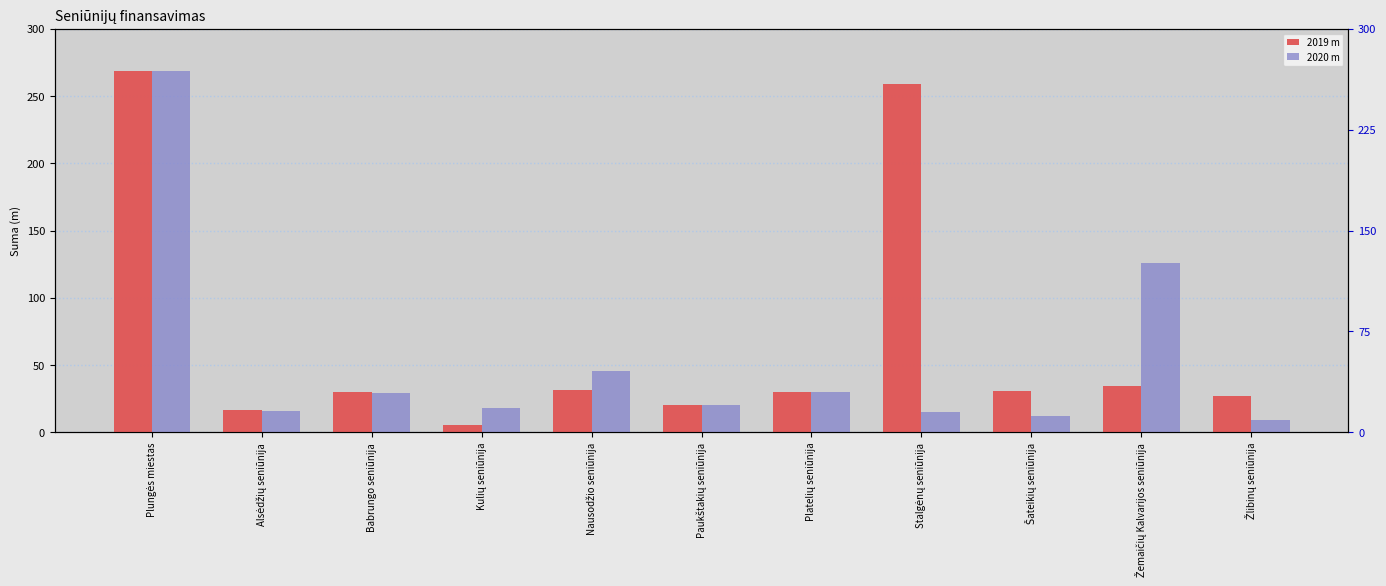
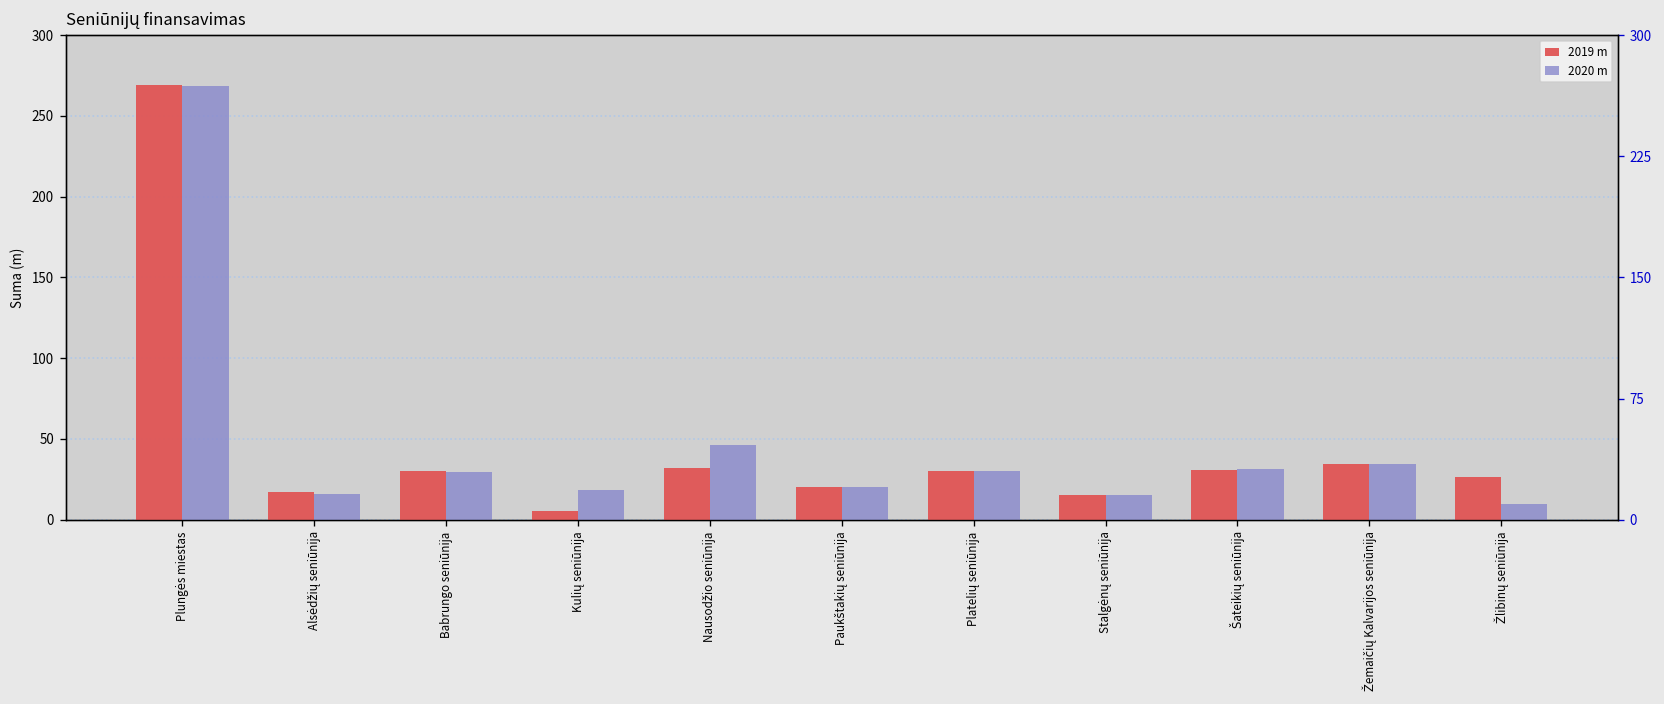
  {
    "2019 m": {
      "Plungės miestas": 269,
      "Alsėdžių seniūnija": 17,
      "Babrungo seniūnija": 30,
      "Kulių seniūnija": 5,
      "Nausodžio seniūnija": 32,
      "Paukštakių seniūnija": 20,
      "Platelių seniūnija": 30,
-     "Stalgėnų seniūnija": 259,
+     "Stalgėnų seniūnija": 15,
      "Šateikių seniūnija": 31,
      "Žemaičių Kalvarijos seniūnija": 34,
      "Žlibinų seniūnija": 27
    },
    "2020 m": {
      "Plungės miestas": 269,
      "Alsėdžių seniūnija": 16,
      "Babrungo seniūnija": 30,
      "Kulių seniūnija": 18,
      "Nausodžio seniūnija": 46,
      "Paukštakių seniūnija": 20,
      "Platelių seniūnija": 30,
      "Stalgėnų seniūnija": 15,
-     "Šateikių seniūnija": 12,
-     "Žemaičių Kalvarijos seniūnija": 126,
+     "Šateikių seniūnija": 31,
+     "Žemaičių Kalvarijos seniūnija": 35,
      "Žlibinų seniūnija": 9
    }
  }
